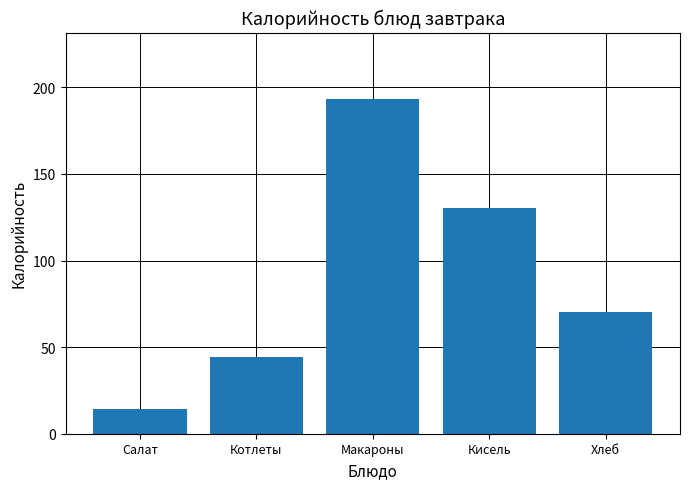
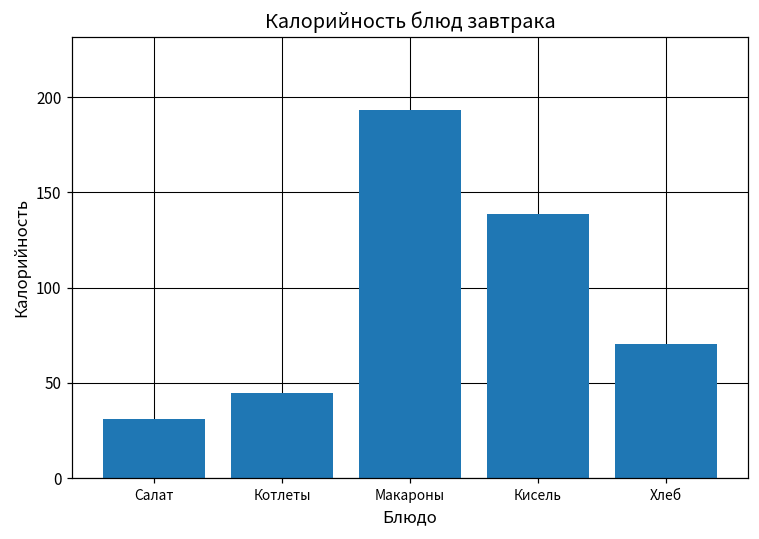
  {
-   "Салат": 14,
+   "Салат": 31,
    "Котлеты": 45,
    "Макароны": 193,
-   "Кисель": 130,
+   "Кисель": 139,
    "Хлеб": 71
  }
